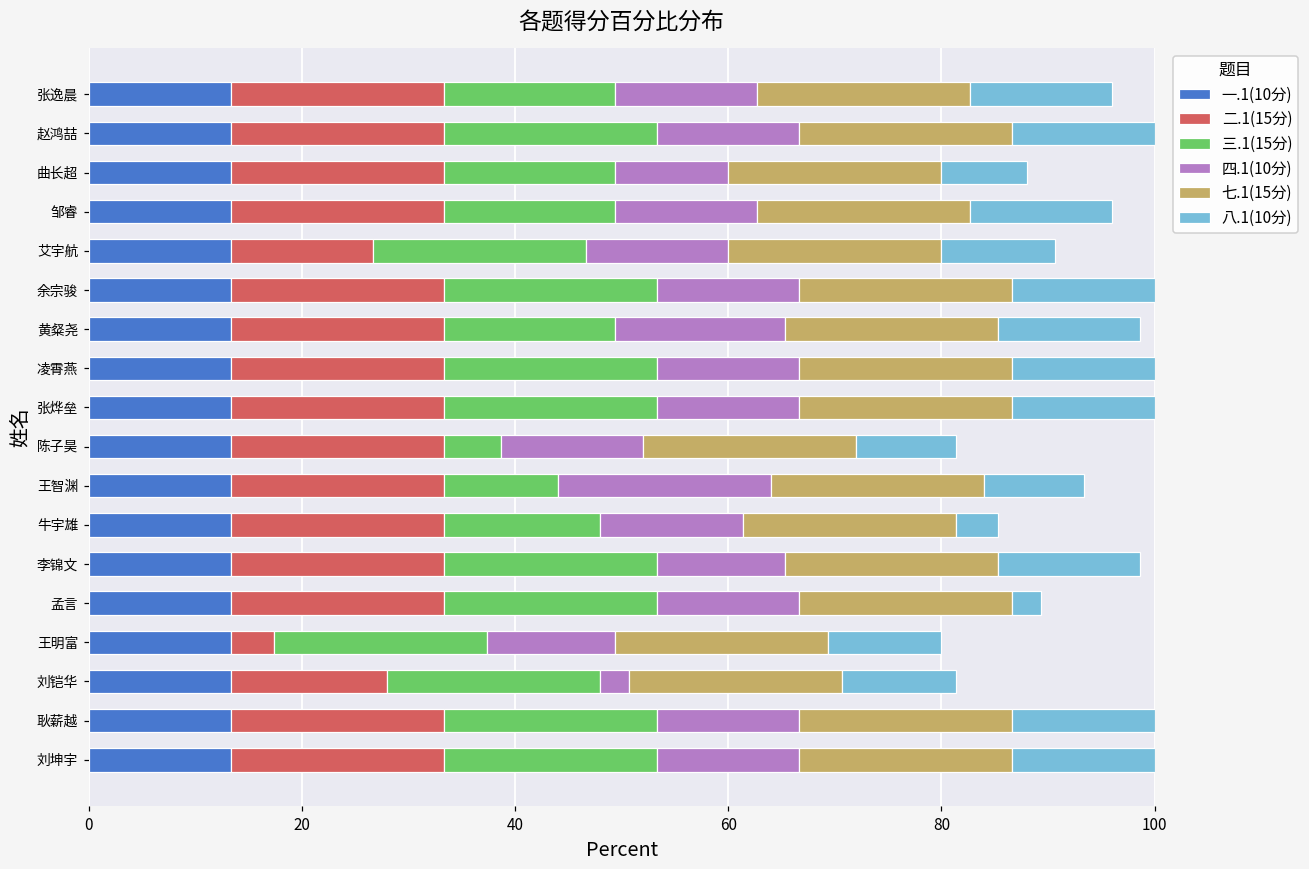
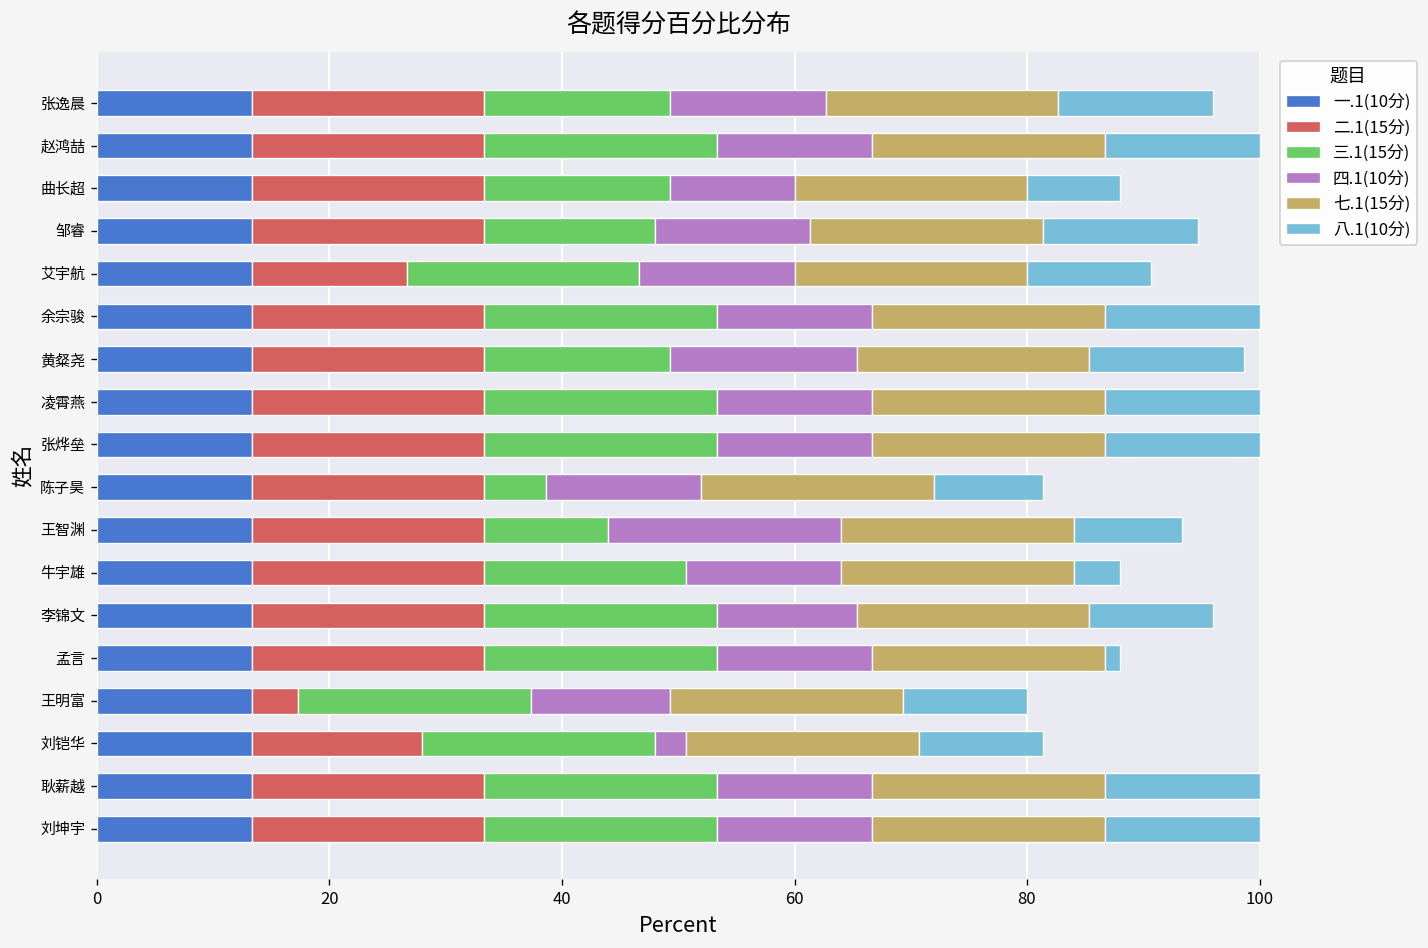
  {
    "一.1(10分)": {
      "张逸晨": 13,
      "赵鸿喆": 13,
      "曲长超": 13,
      "邹睿": 13,
      "艾宇航": 13,
      "余宗骏": 13,
      "黄粲尧": 13,
      "凌霄燕": 13,
      "张烨垒": 13,
      "陈子昊": 13,
      "王智渊": 13,
      "牛宇雄": 13,
      "李锦文": 13,
      "孟言": 13,
      "王明富": 13,
      "刘铠华": 13,
      "耿薪越": 13,
      "刘坤宇": 13
    },
    "二.1(15分)": {
      "张逸晨": 20,
      "赵鸿喆": 20,
      "曲长超": 20,
      "邹睿": 20,
      "艾宇航": 13,
      "余宗骏": 20,
      "黄粲尧": 20,
      "凌霄燕": 20,
      "张烨垒": 20,
      "陈子昊": 20,
      "王智渊": 20,
      "牛宇雄": 20,
      "李锦文": 20,
      "孟言": 20,
      "王明富": 4,
      "刘铠华": 15,
      "耿薪越": 20,
      "刘坤宇": 20
    },
    "三.1(15分)": {
      "张逸晨": 16,
      "赵鸿喆": 20,
      "曲长超": 16,
-     "邹睿": 16,
+     "邹睿": 15,
      "艾宇航": 20,
      "余宗骏": 20,
      "黄粲尧": 16,
      "凌霄燕": 20,
      "张烨垒": 20,
      "陈子昊": 5,
      "王智渊": 11,
-     "牛宇雄": 15,
+     "牛宇雄": 17,
      "李锦文": 20,
      "孟言": 20,
      "王明富": 20,
      "刘铠华": 20,
      "耿薪越": 20,
      "刘坤宇": 20
    },
    "四.1(10分)": {
      "张逸晨": 13,
      "赵鸿喆": 13,
      "曲长超": 11,
      "邹睿": 13,
      "艾宇航": 13,
      "余宗骏": 13,
      "黄粲尧": 16,
      "凌霄燕": 13,
      "张烨垒": 13,
      "陈子昊": 13,
      "王智渊": 20,
      "牛宇雄": 13,
      "李锦文": 12,
      "孟言": 13,
      "王明富": 12,
      "刘铠华": 3,
      "耿薪越": 13,
      "刘坤宇": 13
    },
    "七.1(15分)": {
      "张逸晨": 20,
      "赵鸿喆": 20,
      "曲长超": 20,
      "邹睿": 20,
      "艾宇航": 20,
      "余宗骏": 20,
      "黄粲尧": 20,
      "凌霄燕": 20,
      "张烨垒": 20,
      "陈子昊": 20,
      "王智渊": 20,
      "牛宇雄": 20,
      "李锦文": 20,
      "孟言": 20,
      "王明富": 20,
      "刘铠华": 20,
      "耿薪越": 20,
      "刘坤宇": 20
    },
    "八.1(10分)": {
      "张逸晨": 13,
      "赵鸿喆": 13,
      "曲长超": 8,
      "邹睿": 13,
      "艾宇航": 11,
      "余宗骏": 13,
      "黄粲尧": 13,
      "凌霄燕": 13,
      "张烨垒": 13,
      "陈子昊": 9,
      "王智渊": 9,
      "牛宇雄": 4,
-     "李锦文": 13,
-     "孟言": 3,
+     "李锦文": 11,
+     "孟言": 1,
      "王明富": 11,
      "刘铠华": 11,
      "耿薪越": 13,
      "刘坤宇": 13
    }
  }
